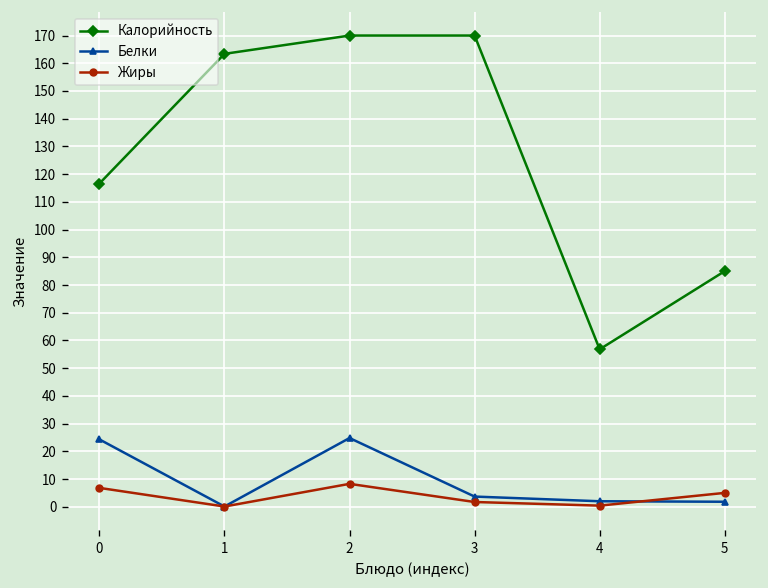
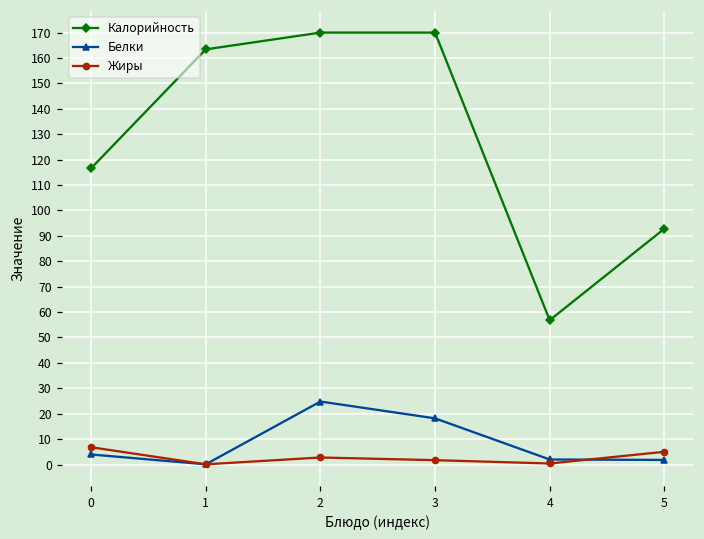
  {
    "Калорийность": {
      "0": 117,
      "1": 163,
      "2": 170,
      "3": 170,
      "4": 57,
-     "5": 85
+     "5": 93
    },
    "Белки": {
-     "0": 24,
+     "0": 4,
      "2": 25,
-     "3": 4,
+     "3": 18,
      "4": 2,
      "5": 2
    },
    "Жиры": {
      "0": 7,
-     "2": 8,
+     "2": 3,
      "3": 2,
      "4": 0,
      "5": 5
    }
  }
